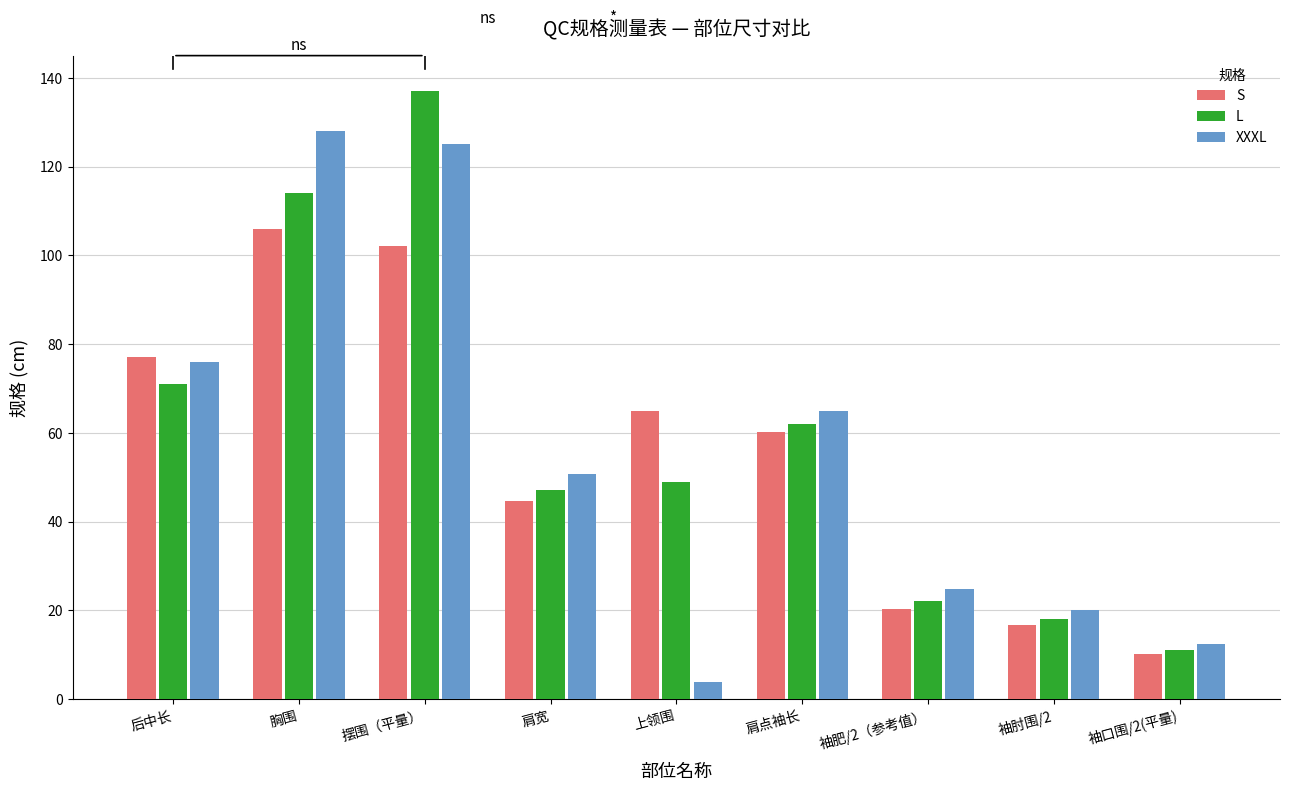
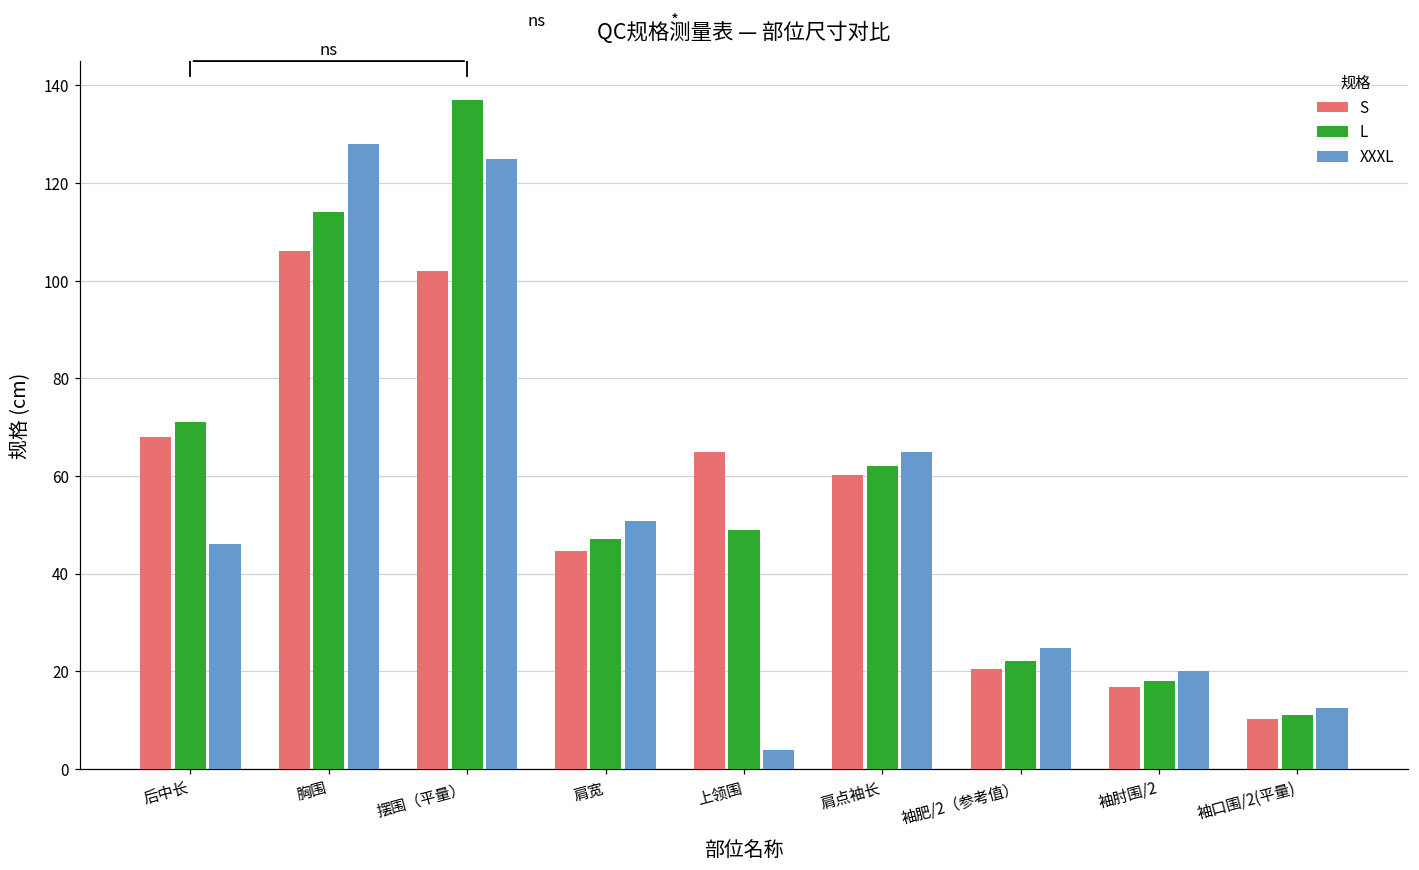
  {
    "S": {
-     "后中长": 77,
+     "后中长": 68,
      "胸围": 106,
      "摆围（平量）": 102,
      "肩宽": 45,
      "上领围": 65,
      "肩点袖长": 60,
      "袖肥/2（参考值）": 20,
      "袖肘围/2": 17,
      "袖口围/2(平量)": 10
    },
    "L": {
      "后中长": 71,
      "胸围": 114,
      "摆围（平量）": 137,
      "肩宽": 47,
      "上领围": 49,
      "肩点袖长": 62,
      "袖肥/2（参考值）": 22,
      "袖肘围/2": 18,
      "袖口围/2(平量)": 11
    },
    "XXXL": {
-     "后中长": 76,
+     "后中长": 46,
      "胸围": 128,
      "摆围（平量）": 125,
      "肩宽": 51,
      "上领围": 4,
      "肩点袖长": 65,
      "袖肥/2（参考值）": 25,
      "袖肘围/2": 20,
      "袖口围/2(平量)": 12
    }
  }
